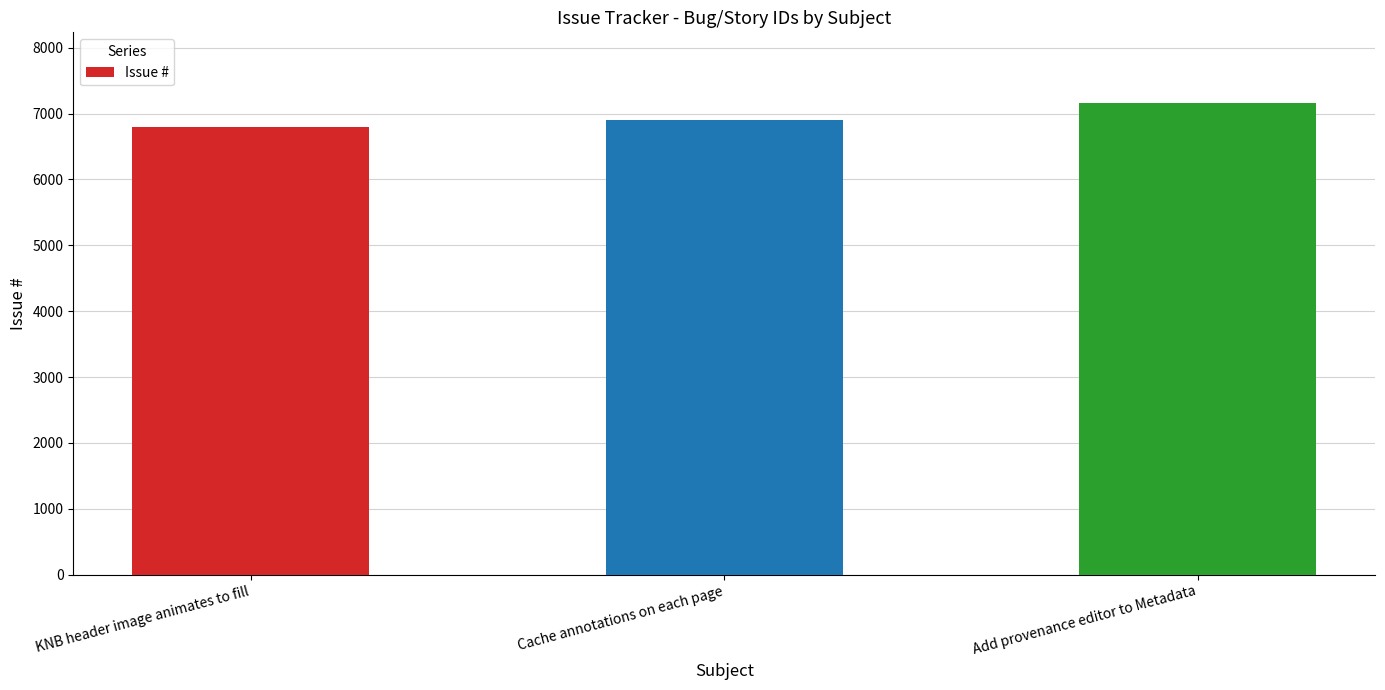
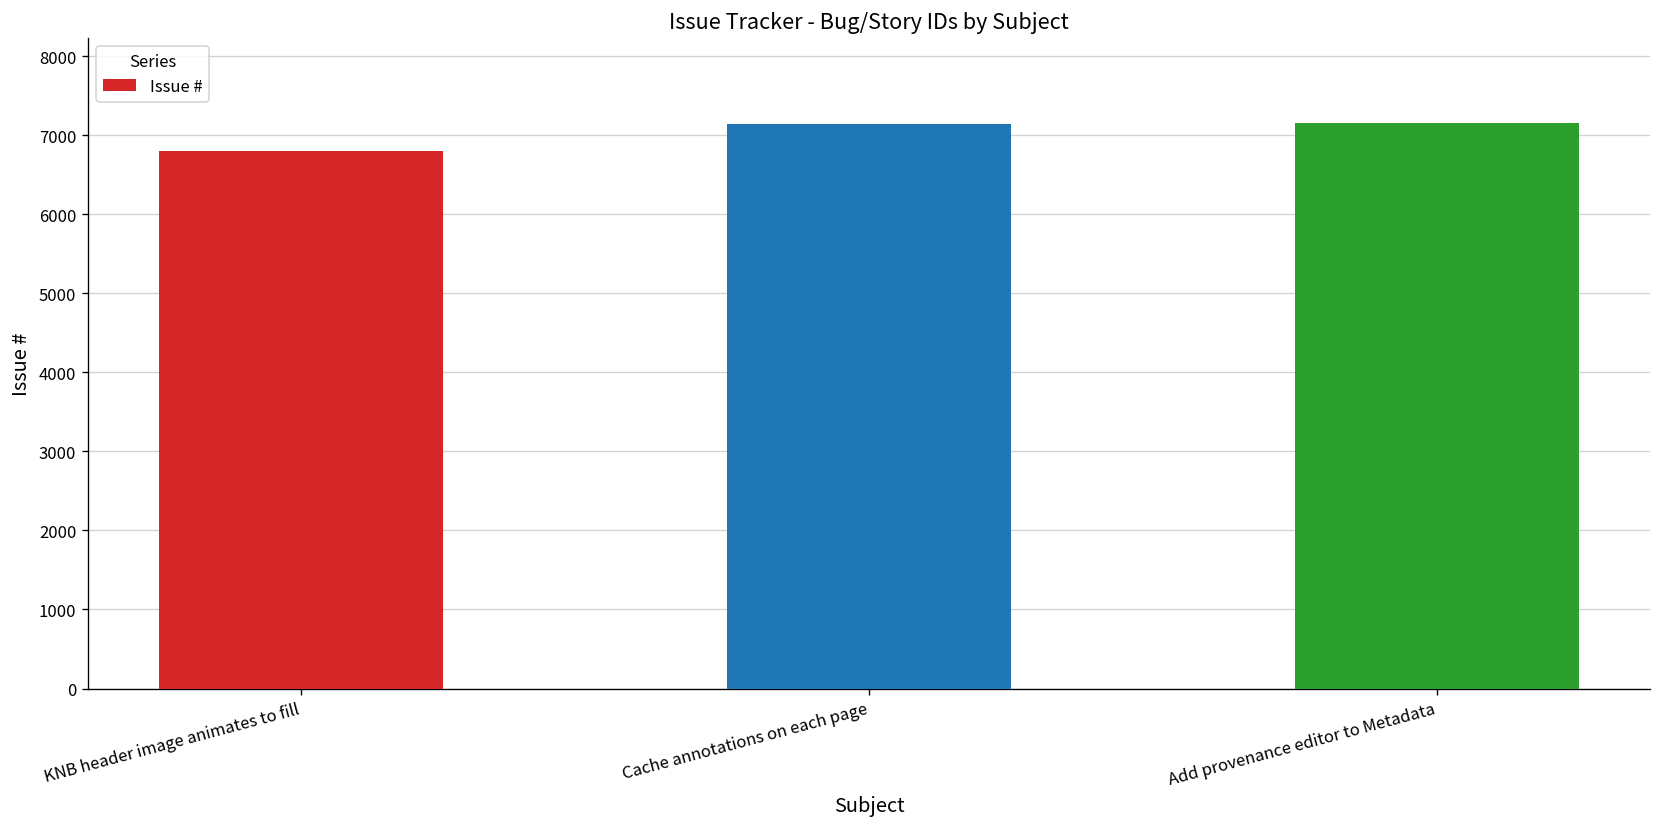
  {
    "KNB header image animates to fill": 6800,
-   "Cache annotations on each page": 6900,
+   "Cache annotations on each page": 7100,
    "Add provenance editor to Metadata": 7200
  }
